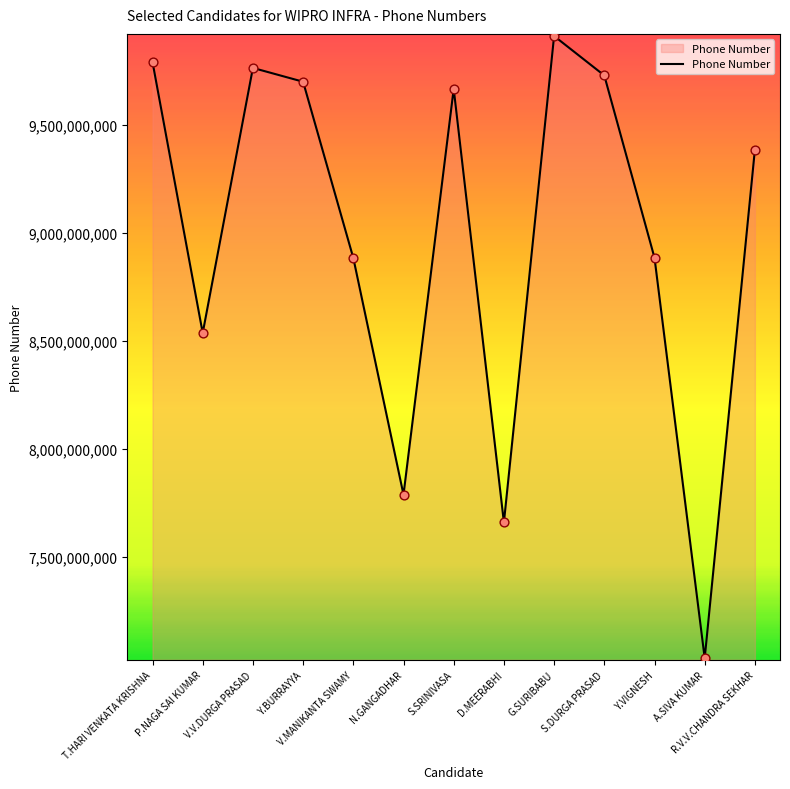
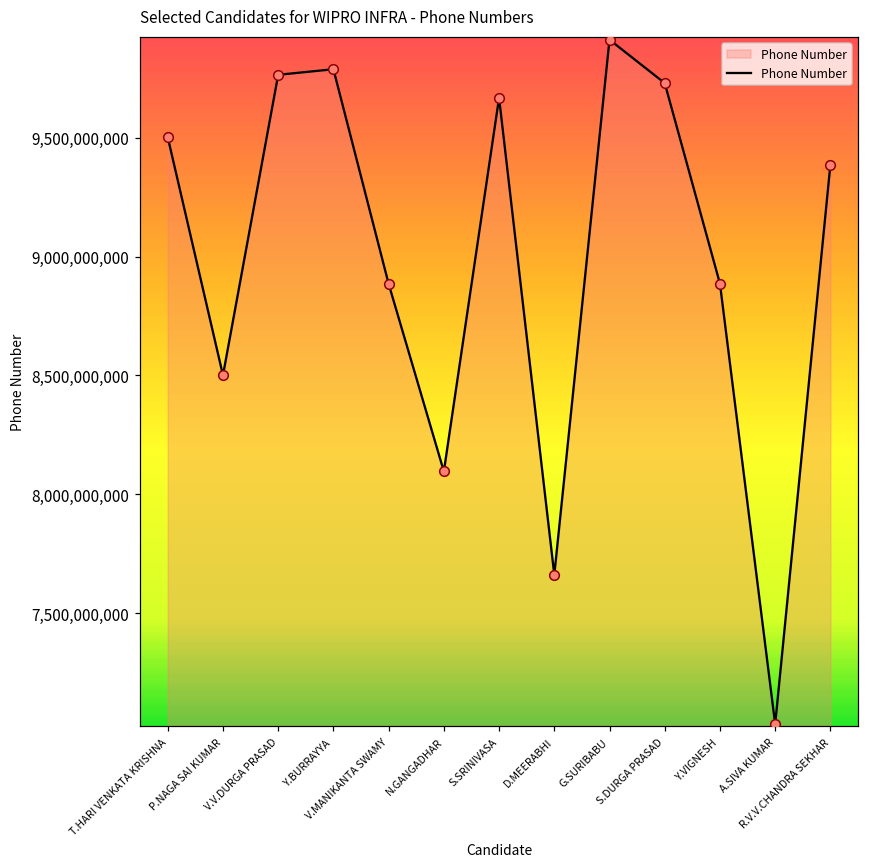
  {
-   "T.HARI VENKATA KRISHNA": "9,790,000,000",
-   "P.NAGA SAI KUMAR": "8,540,000,000",
+   "T.HARI VENKATA KRISHNA": "9,500,000,000",
+   "P.NAGA SAI KUMAR": "8,500,000,000",
    "V.V.DURGA PRASAD": "9,770,000,000",
-   "Y.BURRAYYA": "9,700,000,000",
+   "Y.BURRAYYA": "9,790,000,000",
    "V.MANIKANTA SWAMY": "8,890,000,000",
-   "N.GANGADHAR": "7,790,000,000",
+   "N.GANGADHAR": "8,100,000,000",
    "S.SRINIVASA": "9,670,000,000",
    "D.MEERABHI": "7,660,000,000",
    "G.SURIBABU": "9,910,000,000",
    "S.DURGA PRASAD": "9,730,000,000",
    "Y.VIGNESH": "8,890,000,000",
    "A.SIVA KUMAR": "7,030,000,000",
    "R.V.V.CHANDRA SEKHAR": "9,390,000,000"
  }
